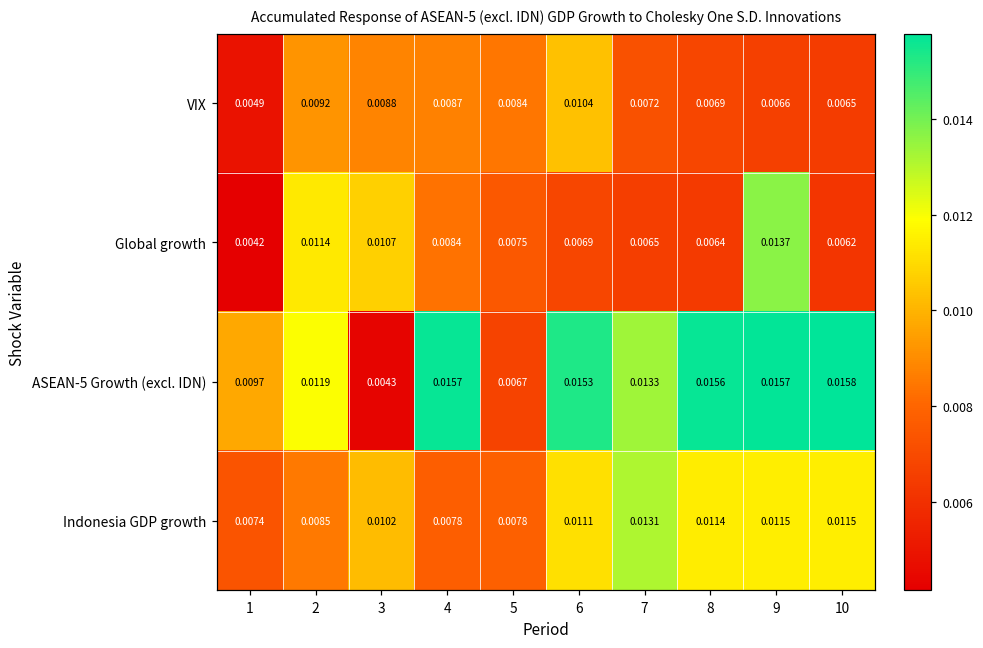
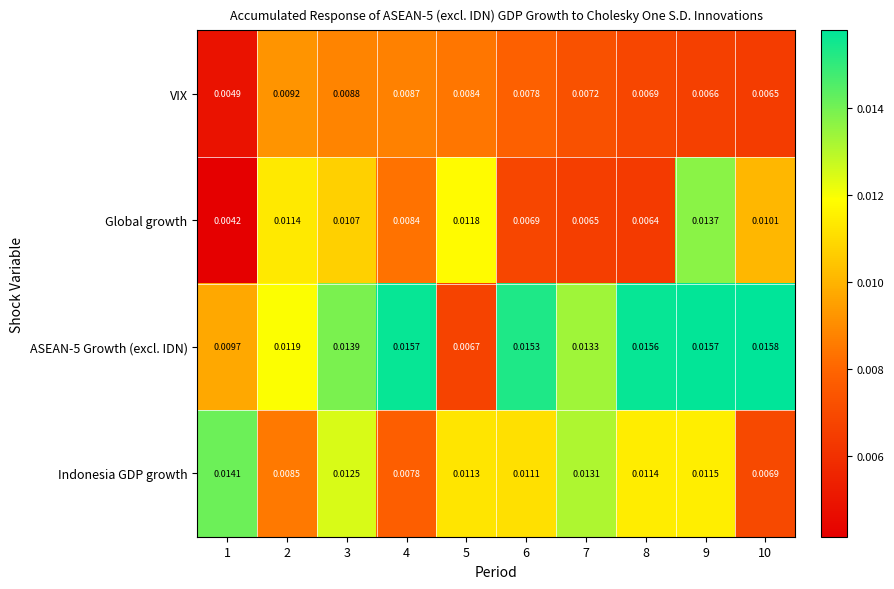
  {
    "VIX": {
      "1": 0.0049,
      "2": 0.0092,
      "3": 0.0088,
      "4": 0.0087,
      "5": 0.0084,
-     "6": 0.0104,
+     "6": 0.0078,
      "7": 0.0072,
      "8": 0.0069,
      "9": 0.0066,
      "10": 0.0065
    },
    "Global growth": {
      "1": 0.0042,
      "2": 0.0114,
      "3": 0.0107,
      "4": 0.0084,
-     "5": 0.0075,
+     "5": 0.0118,
      "6": 0.0069,
      "7": 0.0065,
      "8": 0.0064,
      "9": 0.0137,
-     "10": 0.0062
+     "10": 0.0101
    },
    "ASEAN-5 Growth (excl. IDN)": {
      "1": 0.0097,
      "2": 0.0119,
-     "3": 0.0043,
+     "3": 0.0139,
      "4": 0.0157,
      "5": 0.0067,
      "6": 0.0153,
      "7": 0.0133,
      "8": 0.0156,
      "9": 0.0157,
      "10": 0.0158
    },
    "Indonesia GDP growth": {
-     "1": 0.0074,
+     "1": 0.0141,
      "2": 0.0085,
-     "3": 0.0102,
+     "3": 0.0125,
      "4": 0.0078,
-     "5": 0.0078,
+     "5": 0.0113,
      "6": 0.0111,
      "7": 0.0131,
      "8": 0.0114,
      "9": 0.0115,
-     "10": 0.0115
+     "10": 0.0069
    }
  }
